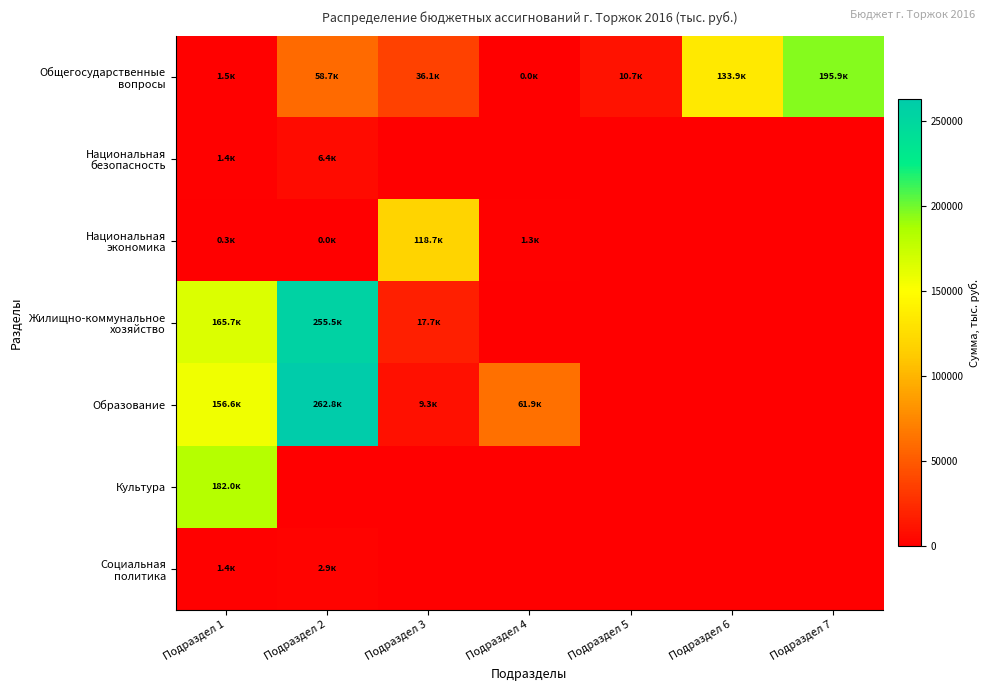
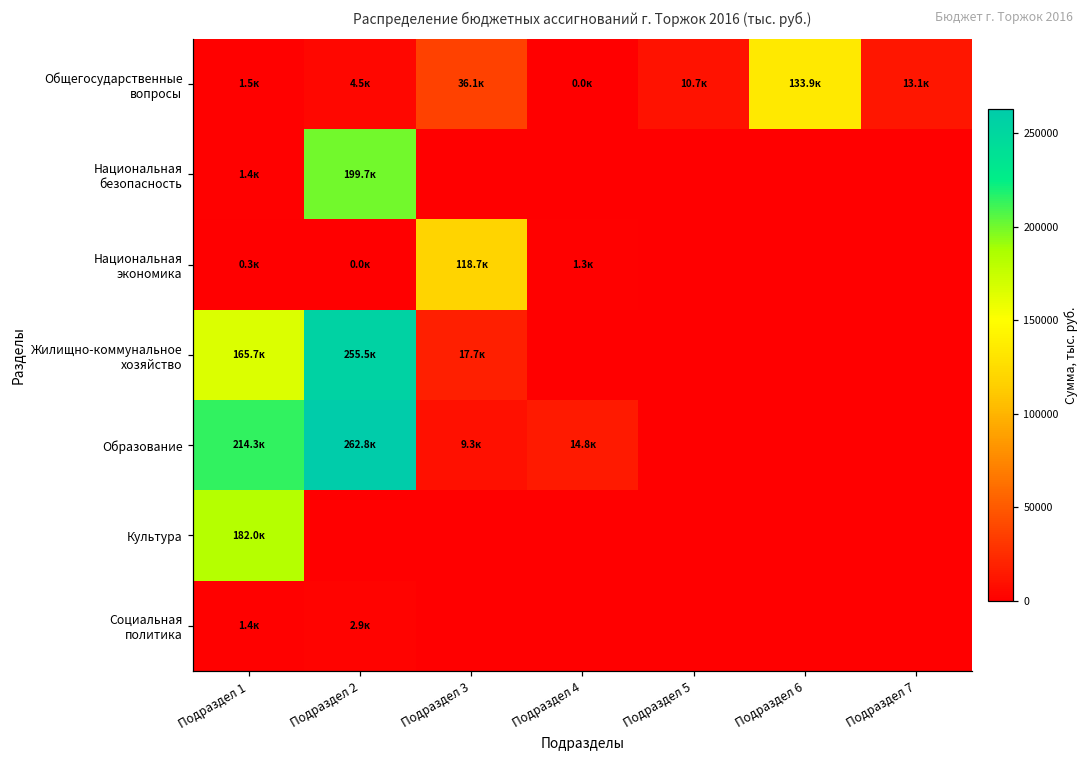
  {
    "Общегосударственные вопросы": {
      "Подраздел 1": "1.5к",
-     "Подраздел 2": "58.7к",
+     "Подраздел 2": "4.5к",
      "Подраздел 3": "36.1к",
      "Подраздел 4": "0.0к",
      "Подраздел 5": "10.7к",
      "Подраздел 6": "133.9к",
-     "Подраздел 7": "195.9к"
+     "Подраздел 7": "13.1к"
    },
    "Национальная безопасность": {
      "Подраздел 1": "1.4к",
-     "Подраздел 2": "6.4к"
+     "Подраздел 2": "199.7к"
    },
    "Национальная экономика": {
      "Подраздел 1": "0.3к",
      "Подраздел 2": "0.0к",
      "Подраздел 3": "118.7к",
      "Подраздел 4": "1.3к"
    },
    "Жилищно-коммунальное хозяйство": {
      "Подраздел 1": "165.7к",
      "Подраздел 2": "255.5к",
      "Подраздел 3": "17.7к"
    },
    "Образование": {
-     "Подраздел 1": "156.6к",
+     "Подраздел 1": "214.3к",
      "Подраздел 2": "262.8к",
      "Подраздел 3": "9.3к",
-     "Подраздел 4": "61.9к"
+     "Подраздел 4": "14.8к"
    },
    "Культура": {
      "Подраздел 1": "182.0к"
    },
    "Социальная политика": {
      "Подраздел 1": "1.4к",
      "Подраздел 2": "2.9к"
    }
  }
